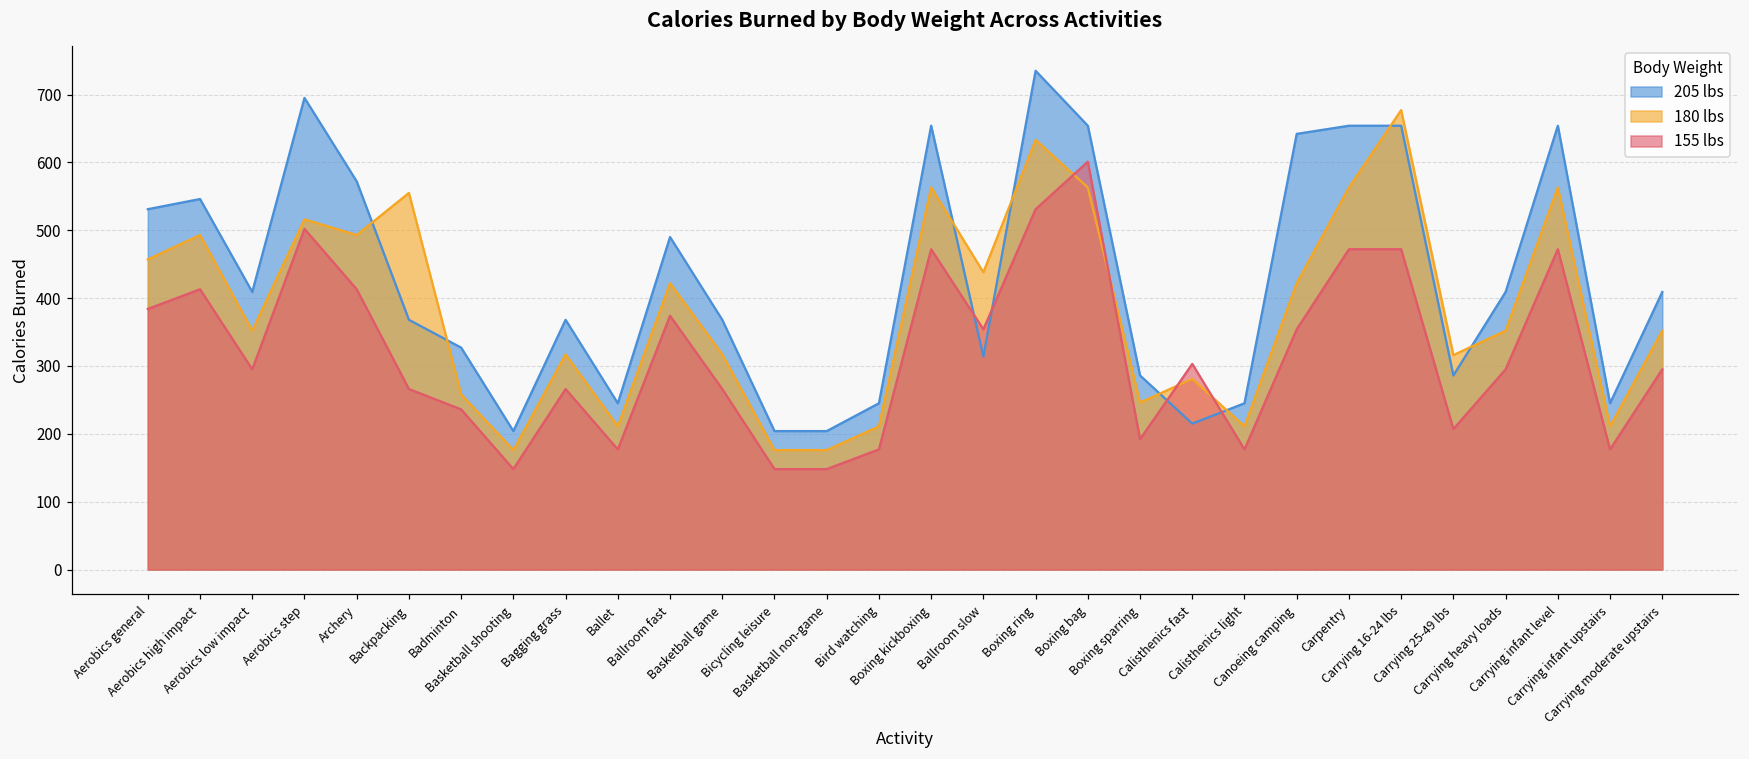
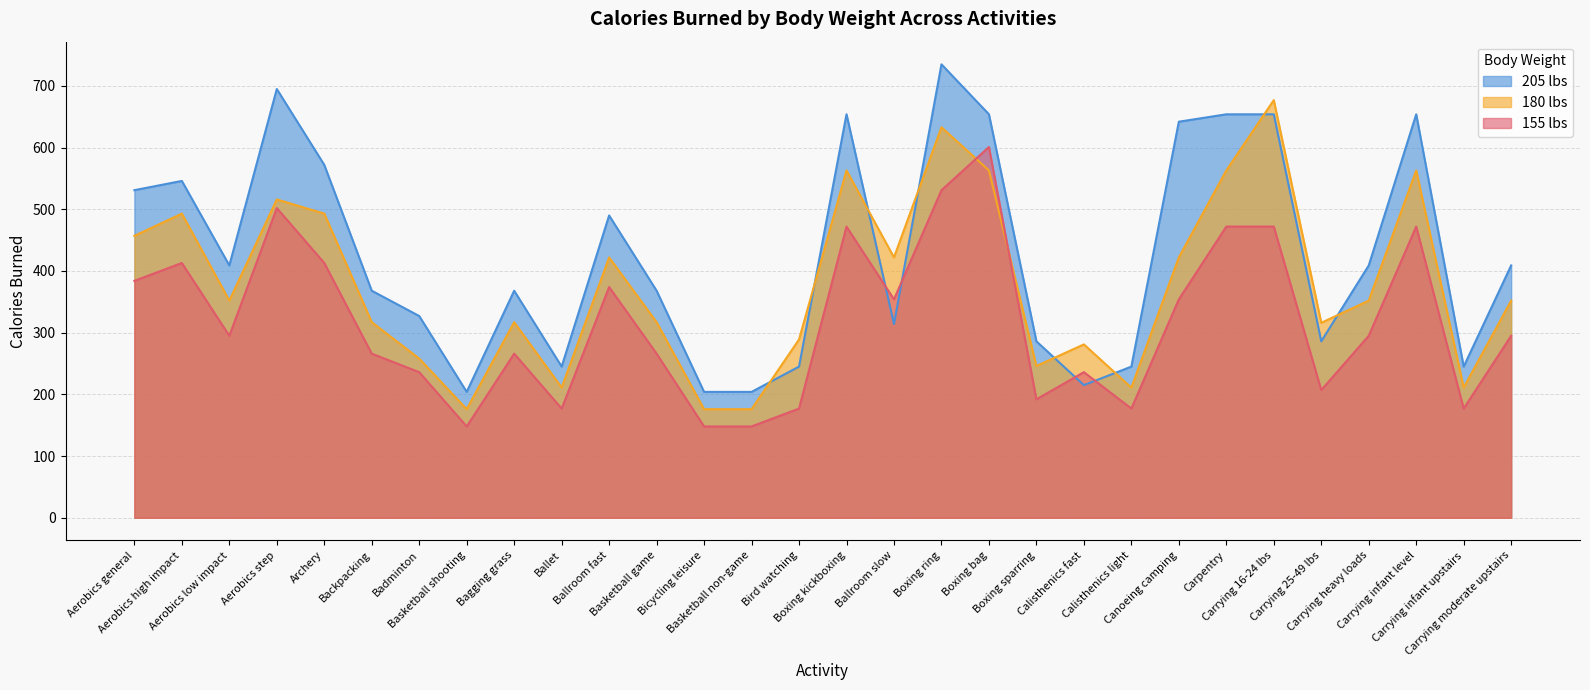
  {
    "205 lbs": {
      "Aerobics general": 530,
      "Aerobics high impact": 550,
      "Aerobics low impact": 410,
      "Aerobics step": 700,
      "Archery": 570,
      "Backpacking": 370,
      "Badminton": 330,
      "Basketball shooting": 200,
      "Bagging grass": 370,
      "Ballet": 250,
      "Ballroom fast": 490,
      "Basketball game": 370,
      "Bicycling leisure": 200,
      "Basketball non-game": 200,
      "Bird watching": 250,
      "Boxing kickboxing": 650,
      "Ballroom slow": 310,
      "Boxing ring": 740,
      "Boxing bag": 650,
      "Boxing sparring": 290,
      "Calisthenics fast": 220,
      "Calisthenics light": 250,
      "Canoeing camping": 640,
      "Carpentry": 650,
      "Carrying 16-24 lbs": 650,
      "Carrying 25-49 lbs": 290,
      "Carrying heavy loads": 410,
      "Carrying infant level": 650,
      "Carrying infant upstairs": 250,
      "Carrying moderate upstairs": 410
    },
    "180 lbs": {
      "Aerobics general": 460,
      "Aerobics high impact": 490,
      "Aerobics low impact": 350,
      "Aerobics step": 520,
      "Archery": 490,
-     "Backpacking": 560,
+     "Backpacking": 320,
      "Badminton": 260,
      "Basketball shooting": 180,
      "Bagging grass": 320,
      "Ballet": 210,
      "Ballroom fast": 420,
      "Basketball game": 320,
      "Bicycling leisure": 180,
      "Basketball non-game": 180,
-     "Bird watching": 210,
+     "Bird watching": 290,
      "Boxing kickboxing": 560,
-     "Ballroom slow": 440,
+     "Ballroom slow": 420,
      "Boxing ring": 630,
      "Boxing bag": 560,
      "Boxing sparring": 250,
      "Calisthenics fast": 280,
      "Calisthenics light": 210,
      "Canoeing camping": 420,
      "Carpentry": 560,
      "Carrying 16-24 lbs": 680,
      "Carrying 25-49 lbs": 320,
      "Carrying heavy loads": 350,
      "Carrying infant level": 560,
      "Carrying infant upstairs": 210,
      "Carrying moderate upstairs": 350
    },
    "155 lbs": {
      "Aerobics general": 380,
      "Aerobics high impact": 410,
      "Aerobics low impact": 300,
      "Aerobics step": 500,
      "Archery": 410,
      "Backpacking": 270,
      "Badminton": 240,
      "Basketball shooting": 150,
      "Bagging grass": 270,
      "Ballet": 180,
      "Ballroom fast": 370,
      "Basketball game": 270,
      "Bicycling leisure": 150,
      "Basketball non-game": 150,
      "Bird watching": 180,
      "Boxing kickboxing": 470,
      "Ballroom slow": 350,
      "Boxing ring": 530,
      "Boxing bag": 600,
      "Boxing sparring": 190,
-     "Calisthenics fast": 300,
+     "Calisthenics fast": 240,
      "Calisthenics light": 180,
      "Canoeing camping": 350,
      "Carpentry": 470,
      "Carrying 16-24 lbs": 470,
      "Carrying 25-49 lbs": 210,
      "Carrying heavy loads": 300,
      "Carrying infant level": 470,
      "Carrying infant upstairs": 180,
      "Carrying moderate upstairs": 300
    }
  }
